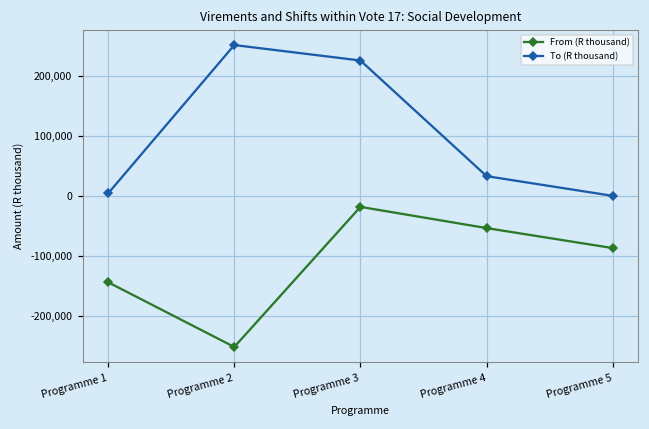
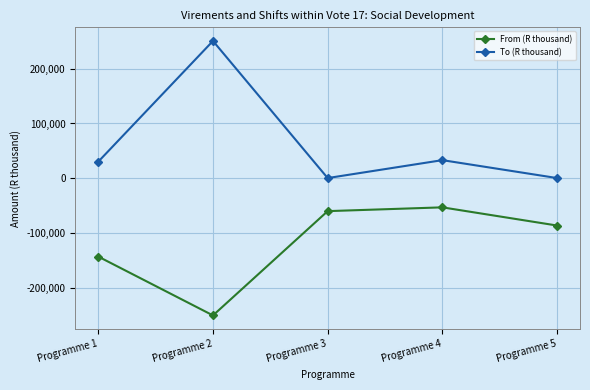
  {
    "From (R thousand)": {
      "Programme 1": "-140,000",
      "Programme 2": "-250,000",
-     "Programme 3": "-20,000",
+     "Programme 3": "-60,000",
      "Programme 4": "-50,000",
      "Programme 5": "-90,000"
    },
    "To (R thousand)": {
-     "Programme 1": "0",
+     "Programme 1": "30,000",
      "Programme 2": "250,000",
-     "Programme 3": "230,000",
+     "Programme 3": "0",
      "Programme 4": "30,000",
      "Programme 5": "0"
    }
  }
